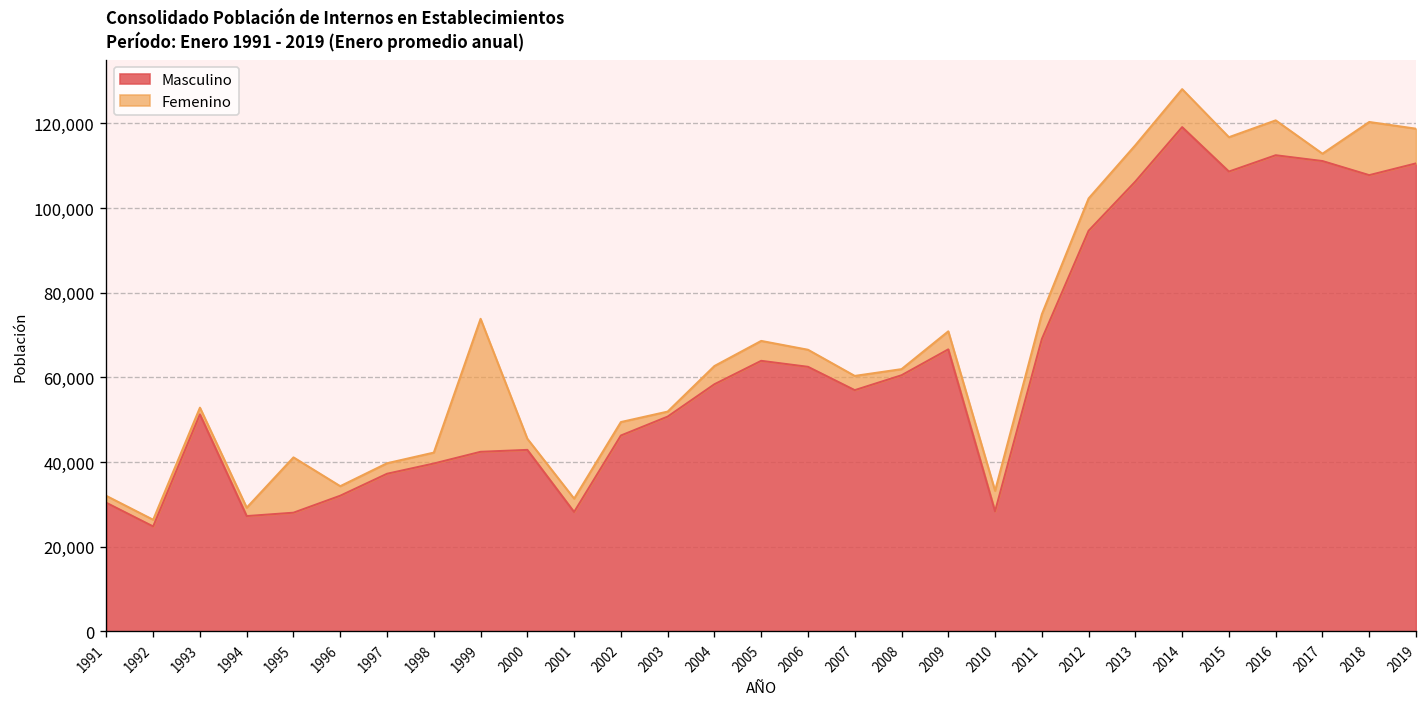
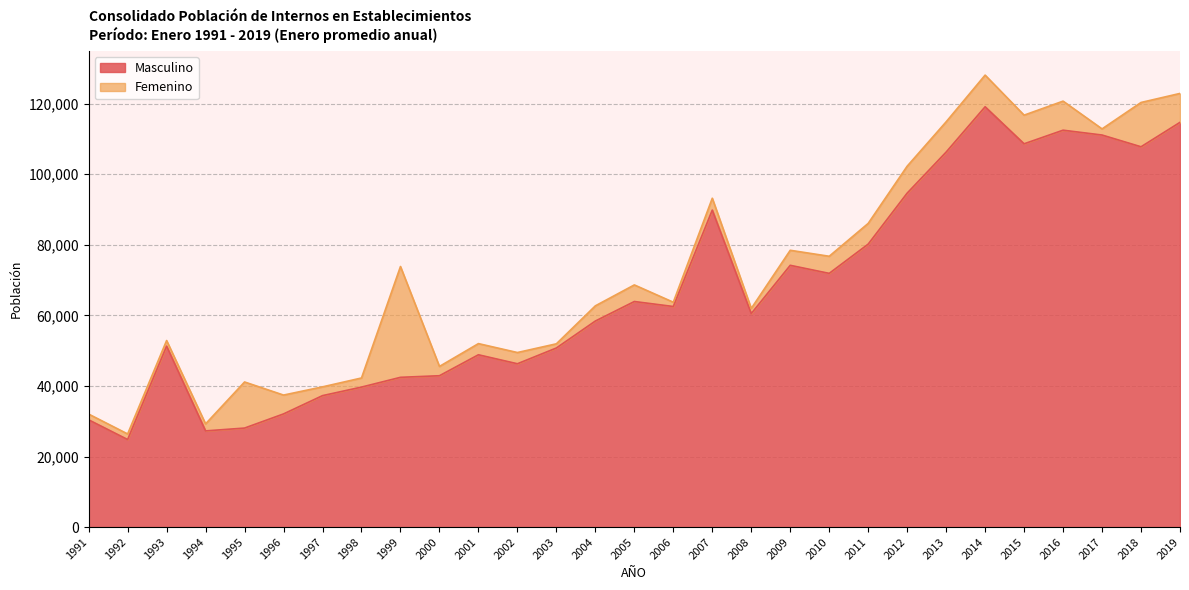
  {
    "Masculino": {
      "1991": "30,000",
      "1992": "25,000",
      "1993": "51,000",
      "1994": "27,000",
      "1995": "28,000",
      "1996": "32,000",
      "1997": "37,000",
      "1998": "40,000",
      "1999": "42,000",
      "2000": "43,000",
-     "2001": "28,000",
+     "2001": "49,000",
      "2002": "46,000",
      "2003": "51,000",
      "2004": "58,000",
      "2005": "64,000",
      "2006": "63,000",
-     "2007": "57,000",
+     "2007": "90,000",
      "2008": "61,000",
-     "2009": "67,000",
-     "2010": "28,000",
-     "2011": "69,000",
+     "2009": "74,000",
+     "2010": "72,000",
+     "2011": "80,000",
      "2012": "95,000",
      "2013": "106,000",
      "2014": "119,000",
      "2015": "109,000",
      "2016": "112,000",
      "2017": "111,000",
      "2018": "108,000",
-     "2019": "111,000"
+     "2019": "115,000"
    },
    "Femenino": {
      "1991": "2,000",
      "1992": "2,000",
      "1993": "2,000",
      "1994": "2,000",
      "1995": "13,000",
-     "1996": "2,000",
+     "1996": "5,000",
      "1997": "2,000",
      "1998": "3,000",
      "1999": "31,000",
      "2000": "3,000",
      "2001": "3,000",
      "2002": "3,000",
      "2003": "1,000",
      "2004": "4,000",
      "2005": "5,000",
-     "2006": "4,000",
+     "2006": "1,000",
      "2007": "3,000",
      "2008": "1,000",
      "2009": "4,000",
      "2010": "5,000",
      "2011": "6,000",
      "2012": "8,000",
      "2013": "9,000",
      "2014": "9,000",
      "2015": "8,000",
      "2016": "8,000",
      "2017": "2,000",
      "2018": "13,000",
      "2019": "8,000"
    }
  }
